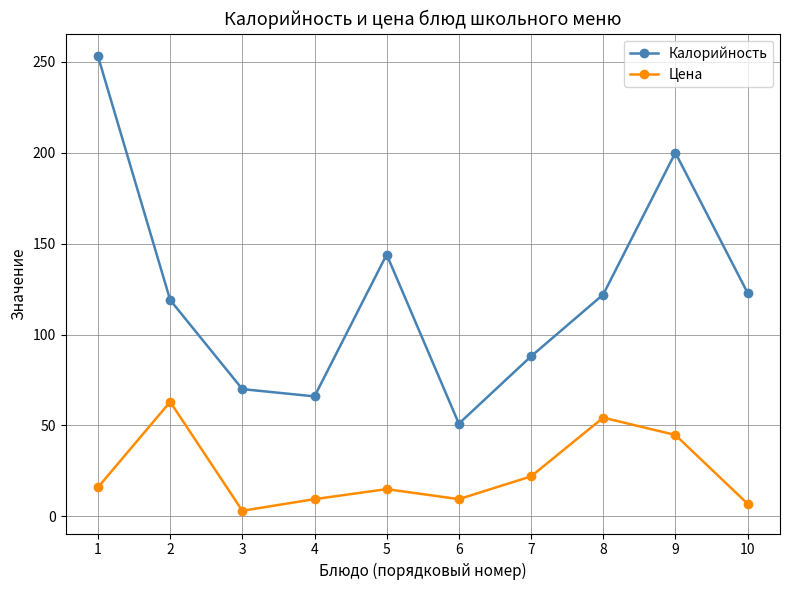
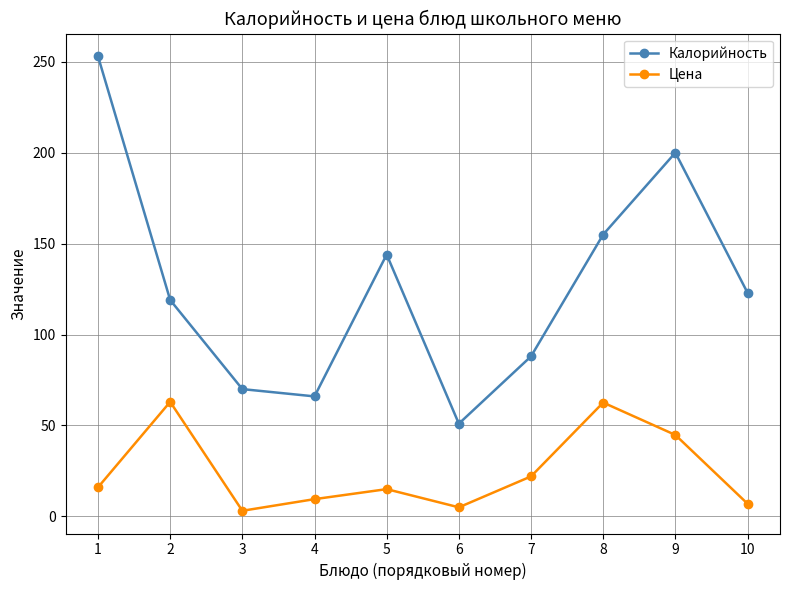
  {
    "Калорийность": {
      "1": 253,
      "2": 119,
      "3": 70,
      "4": 66,
      "5": 144,
      "6": 51,
      "7": 88,
-     "8": 122,
+     "8": 155,
      "9": 200,
      "10": 123
    },
    "Цена": {
      "1": 16,
      "2": 63,
      "3": 3,
      "4": 10,
      "5": 15,
-     "6": 10,
+     "6": 5,
      "7": 22,
-     "8": 54,
+     "8": 63,
      "9": 45,
      "10": 7
    }
  }
